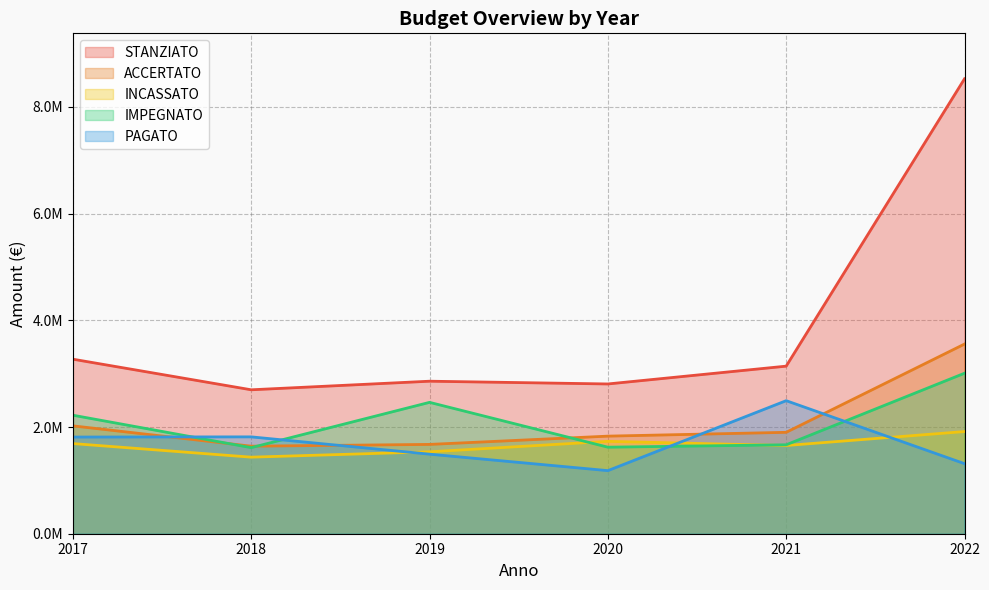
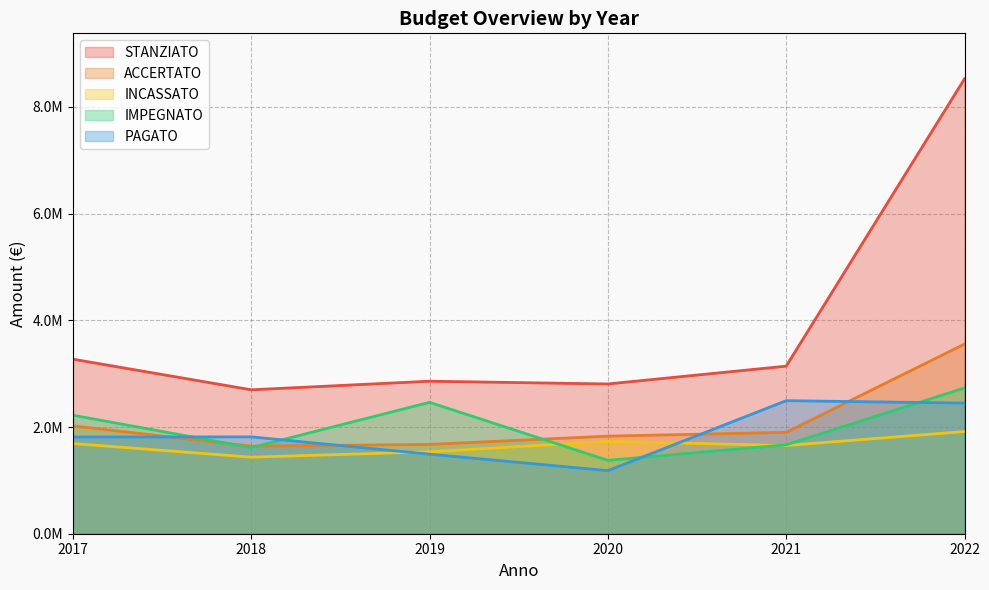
  {
    "IMPEGNATO": {
      "2017": 2200000,
      "2019": 2500000,
-     "2020": 1600000,
-     "2022": 3000000
+     "2020": 1400000,
+     "2022": 2700000
    },
    "PAGATO": {
      "2017": 1800000,
      "2018": 1800000,
      "2020": 1200000,
      "2021": 2500000,
-     "2022": 1300000
+     "2022": 2400000
    }
  }
